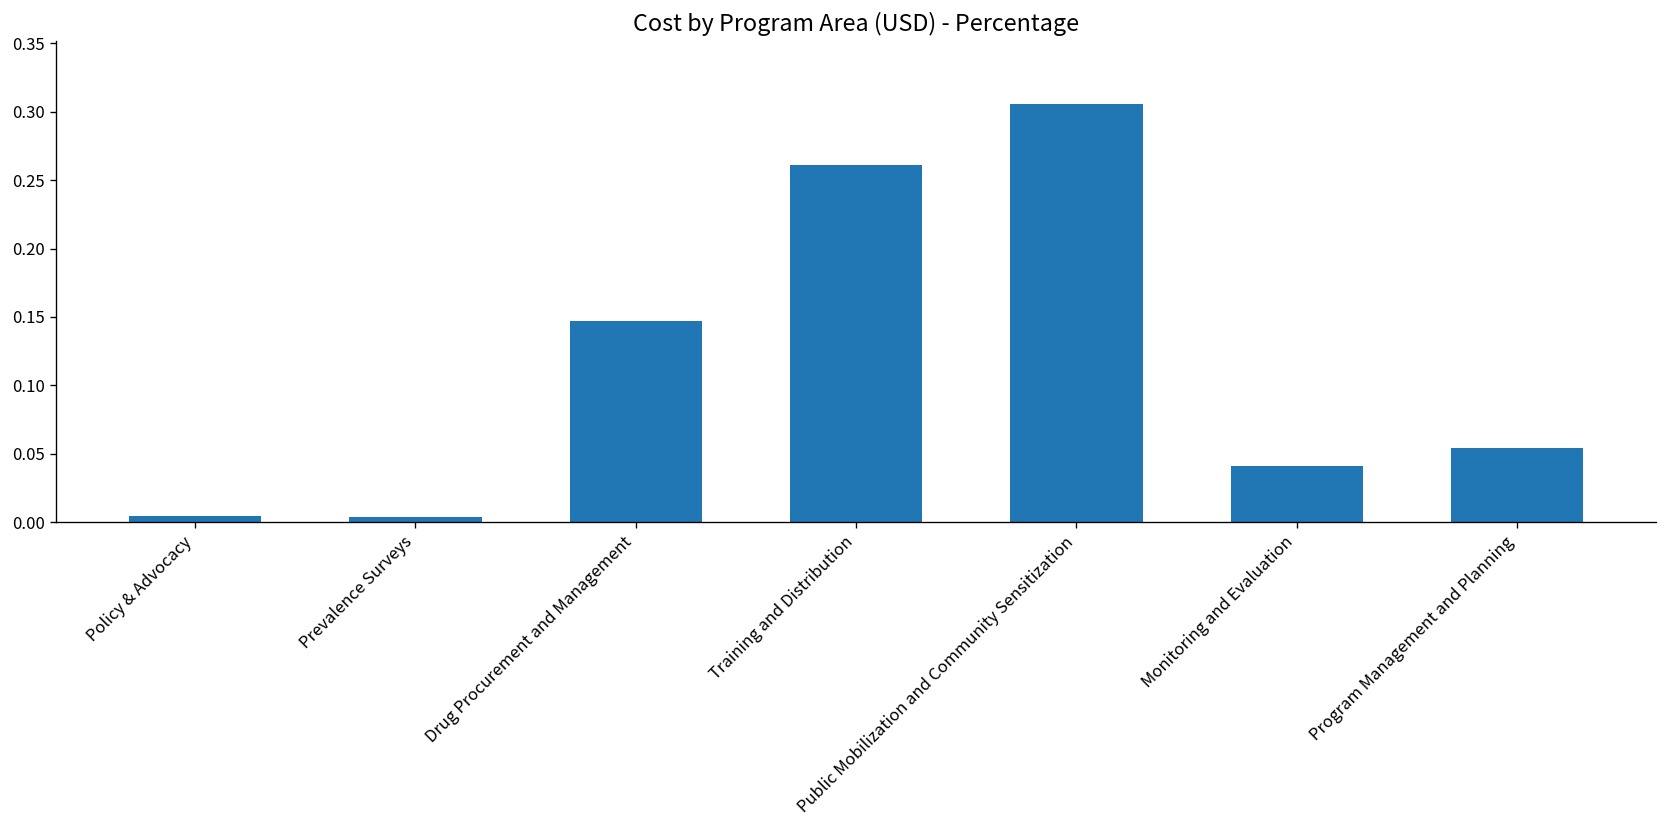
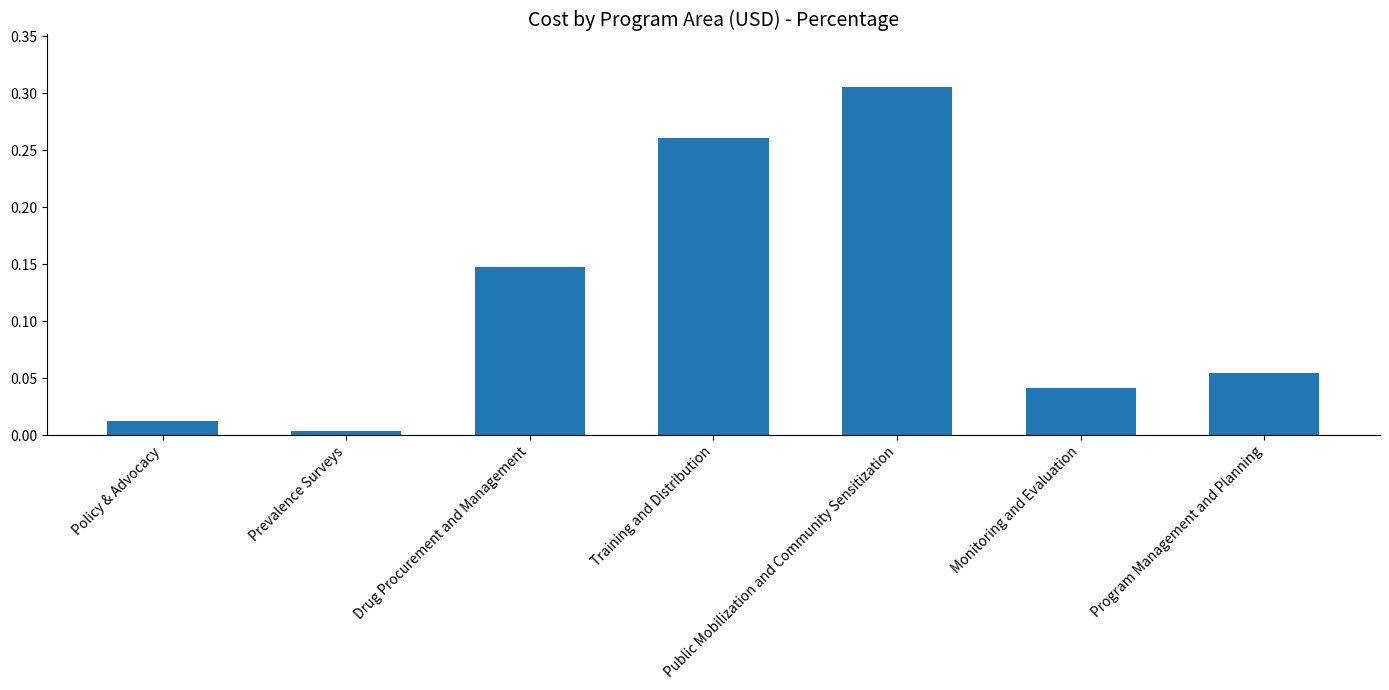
  {
-   "Policy & Advocacy": 0.004,
+   "Policy & Advocacy": 0.012,
    "Prevalence Surveys": 0.004,
    "Drug Procurement and Management": 0.147,
    "Training and Distribution": 0.261,
    "Public Mobilization and Community Sensitization": 0.306,
    "Monitoring and Evaluation": 0.041,
    "Program Management and Planning": 0.054
  }
